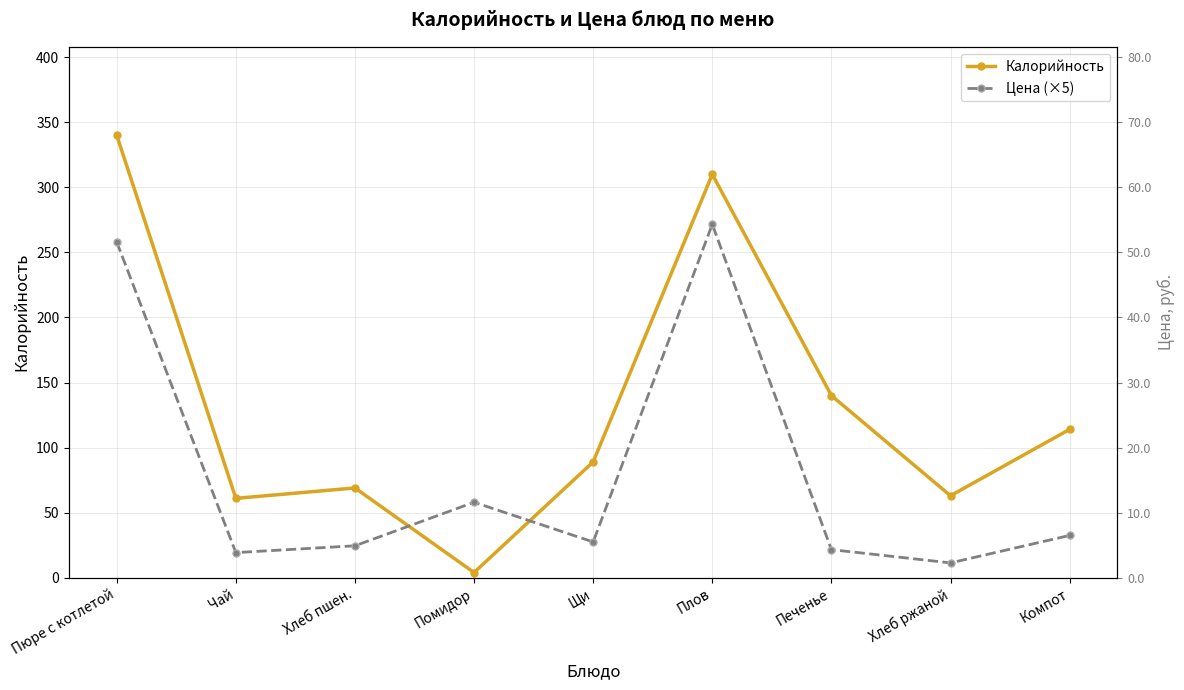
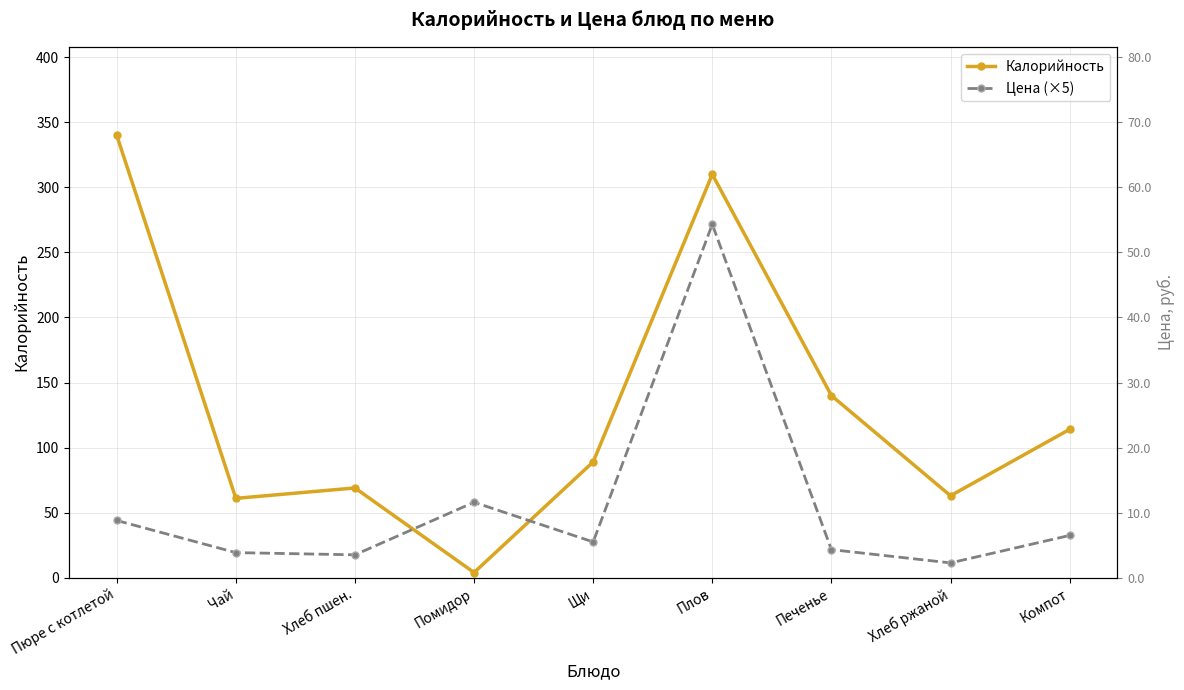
  {
    "Калорийность": {
      "Пюре с котлетой": 340,
      "Чай": 61,
      "Хлеб пшен.": 69,
      "Помидор": 4,
      "Щи": 89,
      "Плов": 310,
      "Печенье": 140,
      "Хлеб ржаной": 63,
      "Компот": 114
    },
    "Цена (×5)": {
-     "Пюре с котлетой": 258,
+     "Пюре с котлетой": 44,
      "Чай": 19,
-     "Хлеб пшен.": 25,
+     "Хлеб пшен.": 18,
      "Помидор": 58,
      "Щи": 28,
      "Плов": 272,
      "Печенье": 22,
      "Хлеб ржаной": 11,
      "Компот": 33
    }
  }
